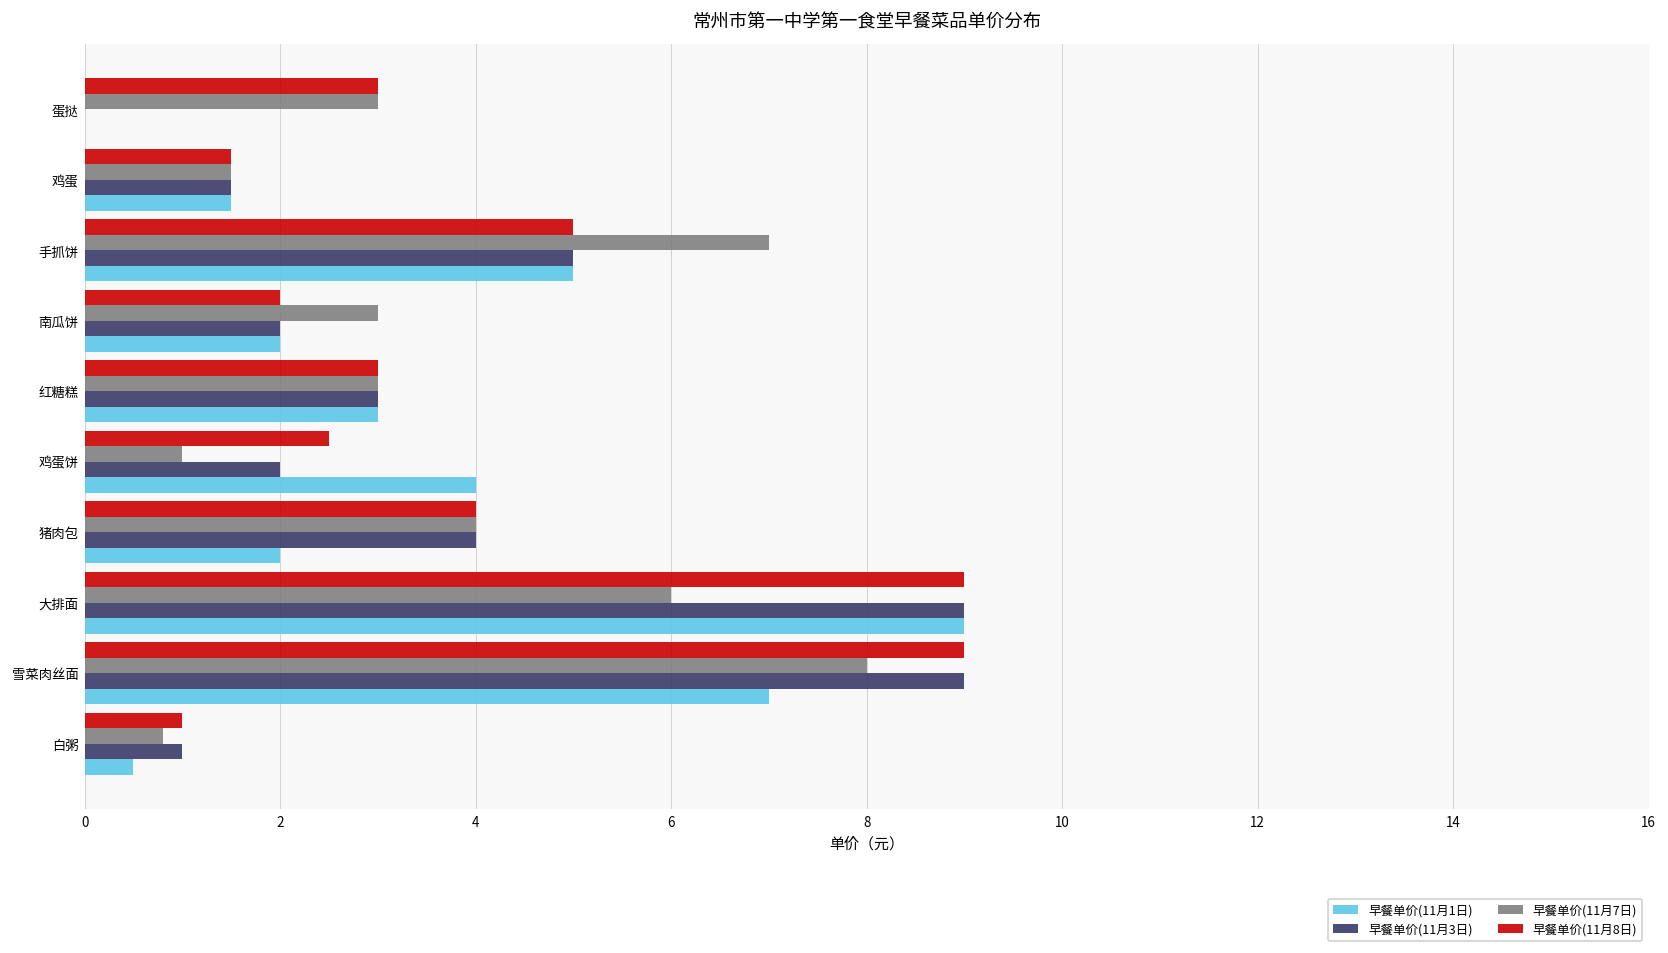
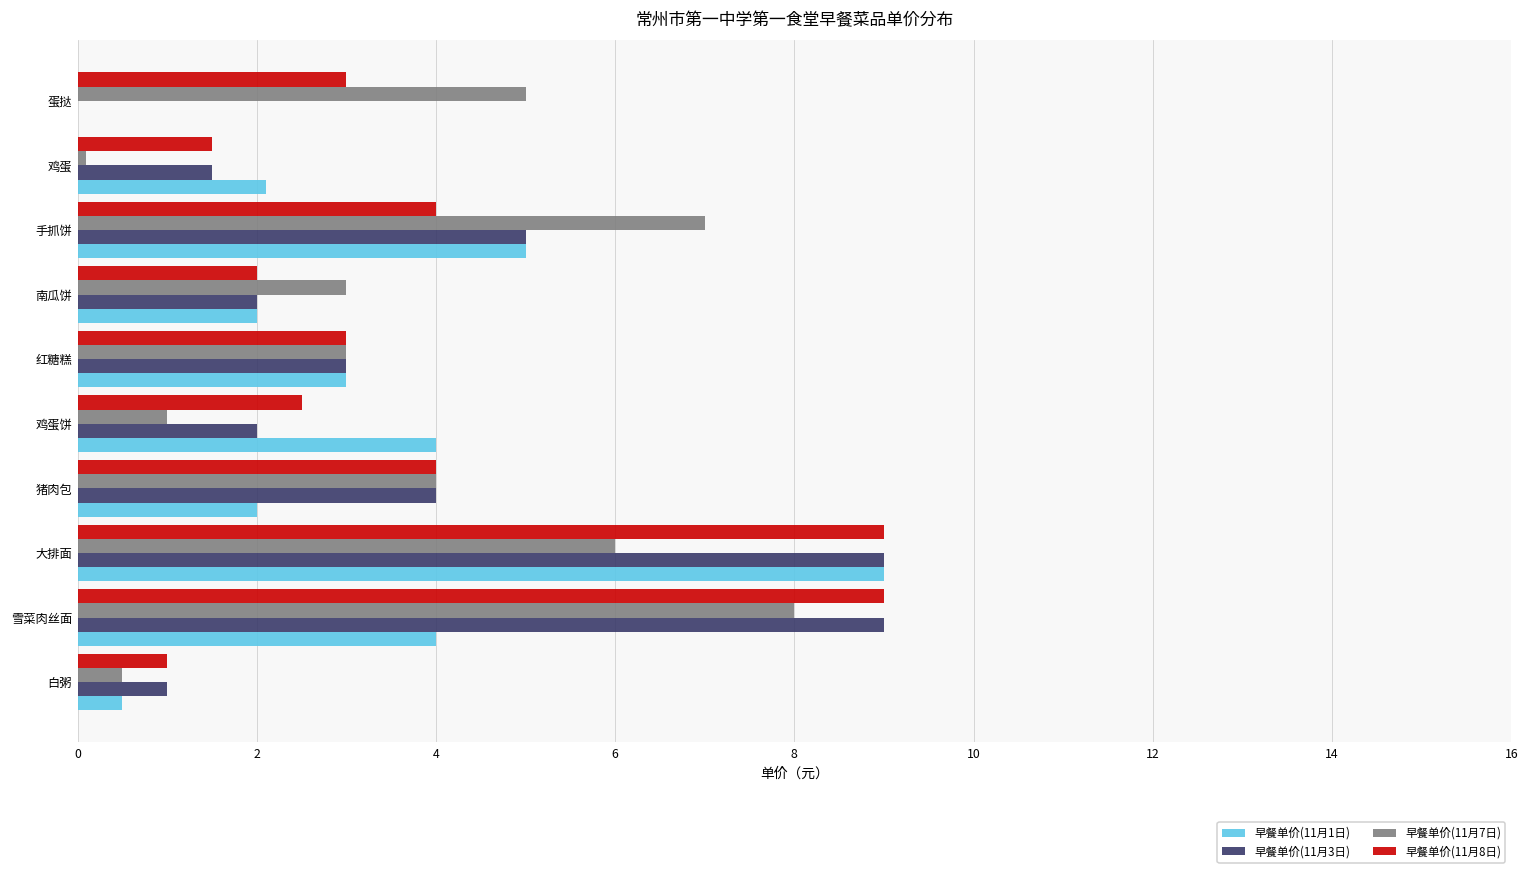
  {
    "早餐单价(11月1日)": {
      "蛋挞": 0.0,
-     "鸡蛋": 1.5,
+     "鸡蛋": 2.1,
      "手抓饼": 5.0,
      "南瓜饼": 2.0,
      "红糖糕": 3.0,
      "鸡蛋饼": 4.0,
      "猪肉包": 2.0,
      "大排面": 9.0,
-     "雪菜肉丝面": 7,
+     "雪菜肉丝面": 4,
      "白粥": 0.5
    },
    "早餐单价(11月3日)": {
      "蛋挞": 0.0,
      "鸡蛋": 1.5,
      "手抓饼": 5.0,
      "南瓜饼": 2.0,
      "红糖糕": 3.0,
      "鸡蛋饼": 2.0,
      "猪肉包": 4.0,
      "大排面": 9.0,
      "雪菜肉丝面": 9.0,
      "白粥": 1.0
    },
    "早餐单价(11月7日)": {
-     "蛋挞": 3,
-     "鸡蛋": 1.5,
+     "蛋挞": 5,
+     "鸡蛋": 0.1,
      "手抓饼": 7.0,
      "南瓜饼": 3.0,
      "红糖糕": 3.0,
      "鸡蛋饼": 1.0,
      "猪肉包": 4.0,
      "大排面": 6.0,
      "雪菜肉丝面": 8.0,
-     "白粥": 0.8
+     "白粥": 0.5
    },
    "早餐单价(11月8日)": {
      "蛋挞": 3,
      "鸡蛋": 1.5,
-     "手抓饼": 5,
+     "手抓饼": 4,
      "南瓜饼": 2,
      "红糖糕": 3,
      "鸡蛋饼": 2.5,
      "猪肉包": 4,
      "大排面": 9,
      "雪菜肉丝面": 9,
      "白粥": 1
    }
  }
